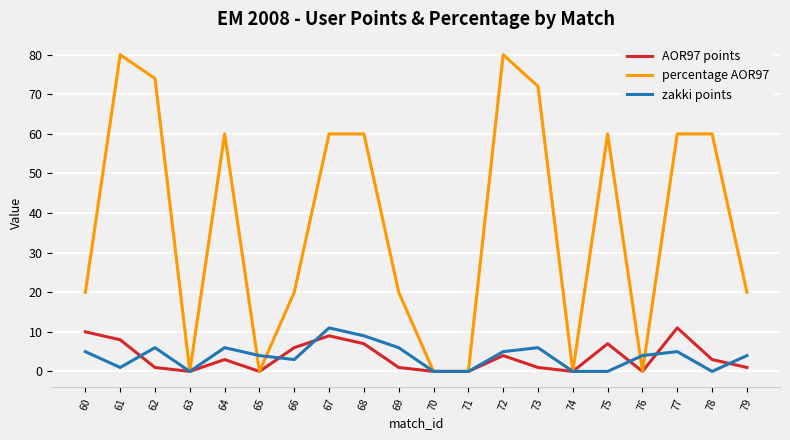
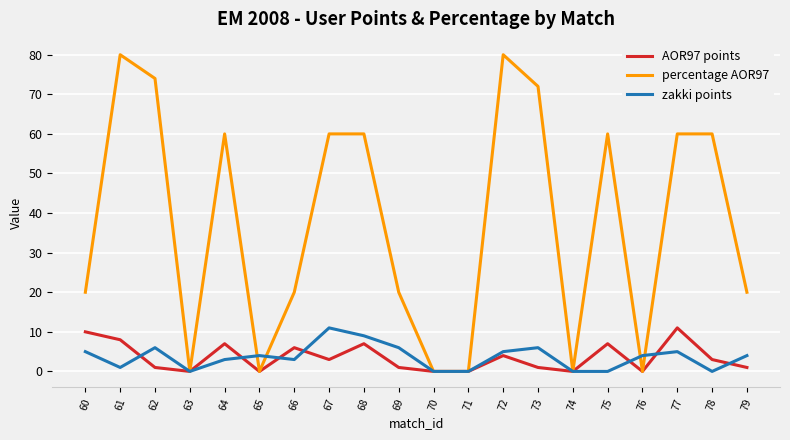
  {
    "AOR97 points": {
      "60": 10,
      "61": 8,
      "62": 1,
-     "64": 3,
+     "64": 7,
      "66": 6,
-     "67": 9,
+     "67": 3,
      "68": 7,
      "69": 1,
      "72": 4,
      "73": 1,
      "75": 7,
      "77": 11,
      "78": 3,
      "79": 1
    },
    "percentage AOR97": {
      "60": 20,
      "61": 80,
      "62": 74,
      "64": 60,
      "66": 20,
      "67": 60,
      "68": 60,
      "69": 20,
      "72": 80,
      "73": 72,
      "75": 60,
      "77": 60,
      "78": 60,
      "79": 20
    },
    "zakki points": {
      "60": 5,
      "61": 1,
      "62": 6,
-     "64": 6,
+     "64": 3,
      "65": 4,
      "66": 3,
      "67": 11,
      "68": 9,
      "69": 6,
      "72": 5,
      "73": 6,
      "75": 0,
      "76": 4,
      "77": 5,
      "78": 0,
      "79": 4
    }
  }
